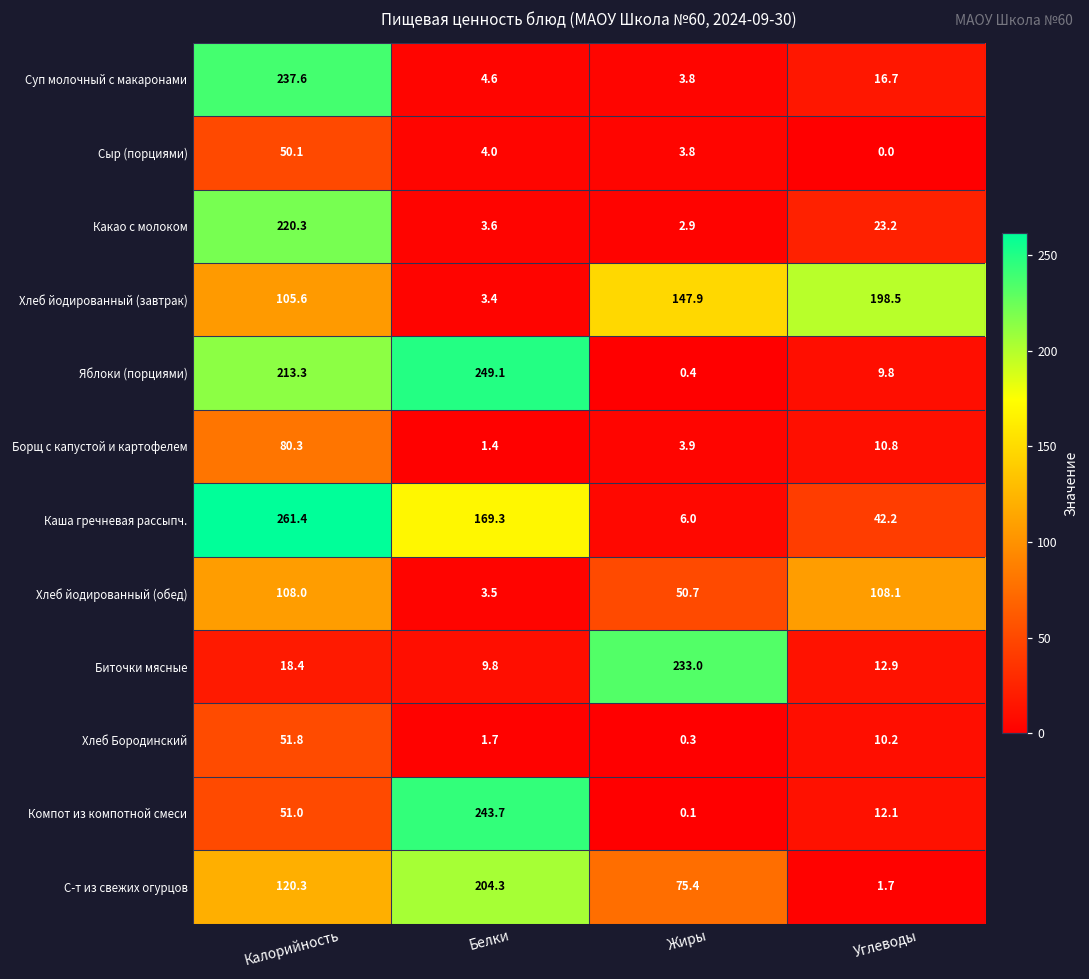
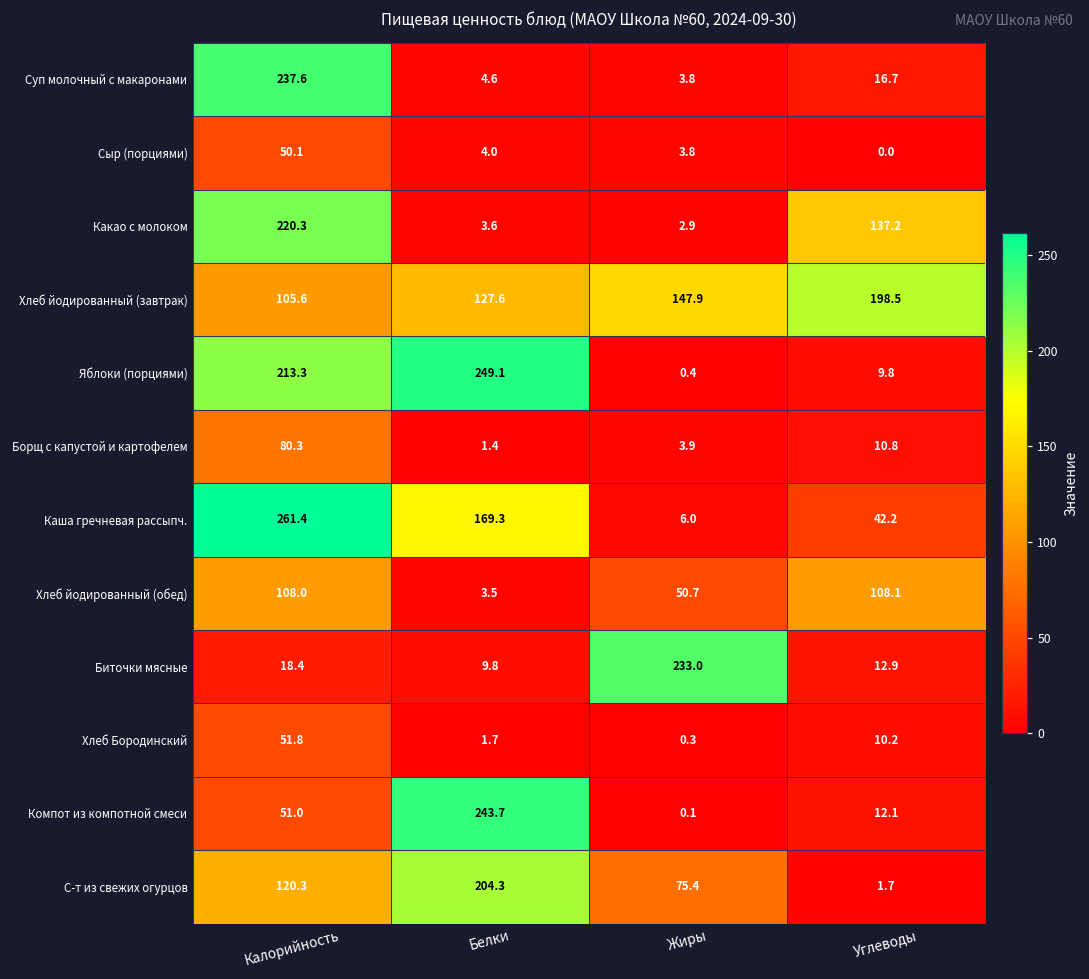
  {
    "Суп молочный с макаронами": {
      "Калорийность": 237.6,
      "Белки": 4.6,
      "Жиры": 3.8,
      "Углеводы": 16.7
    },
    "Сыр (порциями)": {
      "Калорийность": 50.1,
      "Белки": 4.0,
      "Жиры": 3.8,
      "Углеводы": 0.0
    },
    "Какао с молоком": {
      "Калорийность": 220.3,
      "Белки": 3.6,
      "Жиры": 2.9,
-     "Углеводы": 23.2
+     "Углеводы": 137.2
    },
    "Хлеб йодированный (завтрак)": {
      "Калорийность": 105.6,
-     "Белки": 3.4,
+     "Белки": 127.6,
      "Жиры": 147.9,
      "Углеводы": 198.5
    },
    "Яблоки (порциями)": {
      "Калорийность": 213.3,
      "Белки": 249.1,
      "Жиры": 0.4,
      "Углеводы": 9.8
    },
    "Борщ с капустой и картофелем": {
      "Калорийность": 80.3,
      "Белки": 1.4,
      "Жиры": 3.9,
      "Углеводы": 10.8
    },
    "Каша гречневая рассыпч.": {
      "Калорийность": 261.4,
      "Белки": 169.3,
      "Жиры": 6.0,
      "Углеводы": 42.2
    },
    "Хлеб йодированный (обед)": {
      "Калорийность": 108.0,
      "Белки": 3.5,
      "Жиры": 50.7,
      "Углеводы": 108.1
    },
    "Биточки мясные": {
      "Калорийность": 18.4,
      "Белки": 9.8,
      "Жиры": 233.0,
      "Углеводы": 12.9
    },
    "Хлеб Бородинский": {
      "Калорийность": 51.8,
      "Белки": 1.7,
      "Жиры": 0.3,
      "Углеводы": 10.2
    },
    "Компот из компотной смеси": {
      "Калорийность": 51.0,
      "Белки": 243.7,
      "Жиры": 0.1,
      "Углеводы": 12.1
    },
    "С-т из свежих огурцов": {
      "Калорийность": 120.3,
      "Белки": 204.3,
      "Жиры": 75.4,
      "Углеводы": 1.7
    }
  }
